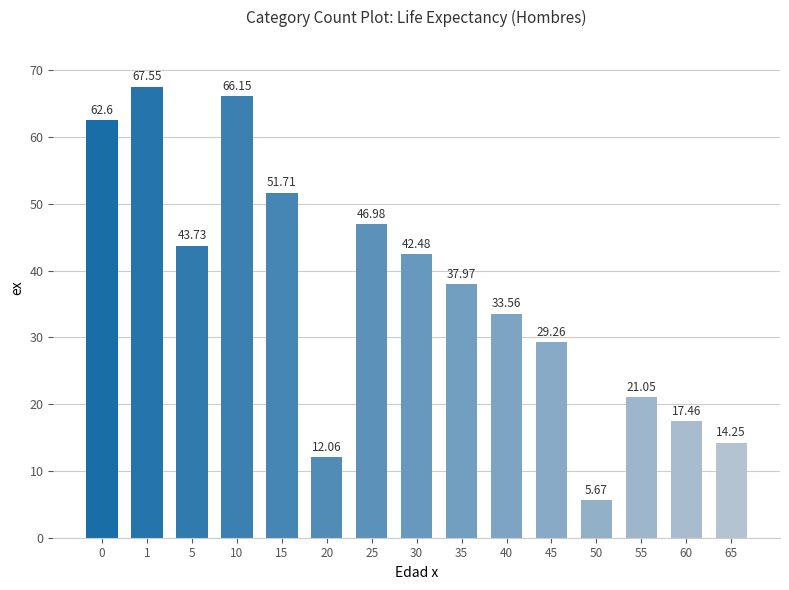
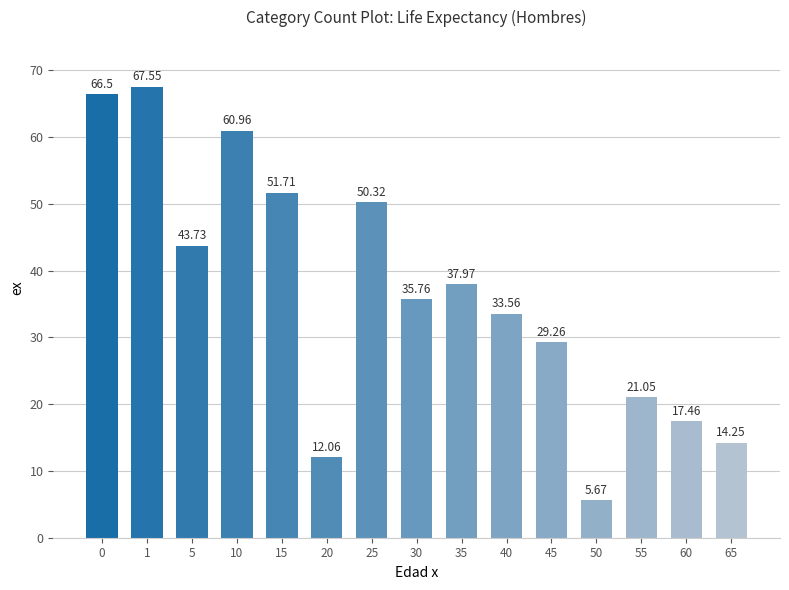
  {
-   "0": 62.6,
+   "0": 66.5,
    "1": 67.55,
    "5": 43.73,
-   "10": 66.15,
+   "10": 60.96,
    "15": 51.71,
    "20": 12.06,
-   "25": 46.98,
-   "30": 42.48,
+   "25": 50.32,
+   "30": 35.76,
    "35": 37.97,
    "40": 33.56,
    "45": 29.26,
    "50": 5.67,
    "55": 21.05,
    "60": 17.46,
    "65": 14.25
  }
